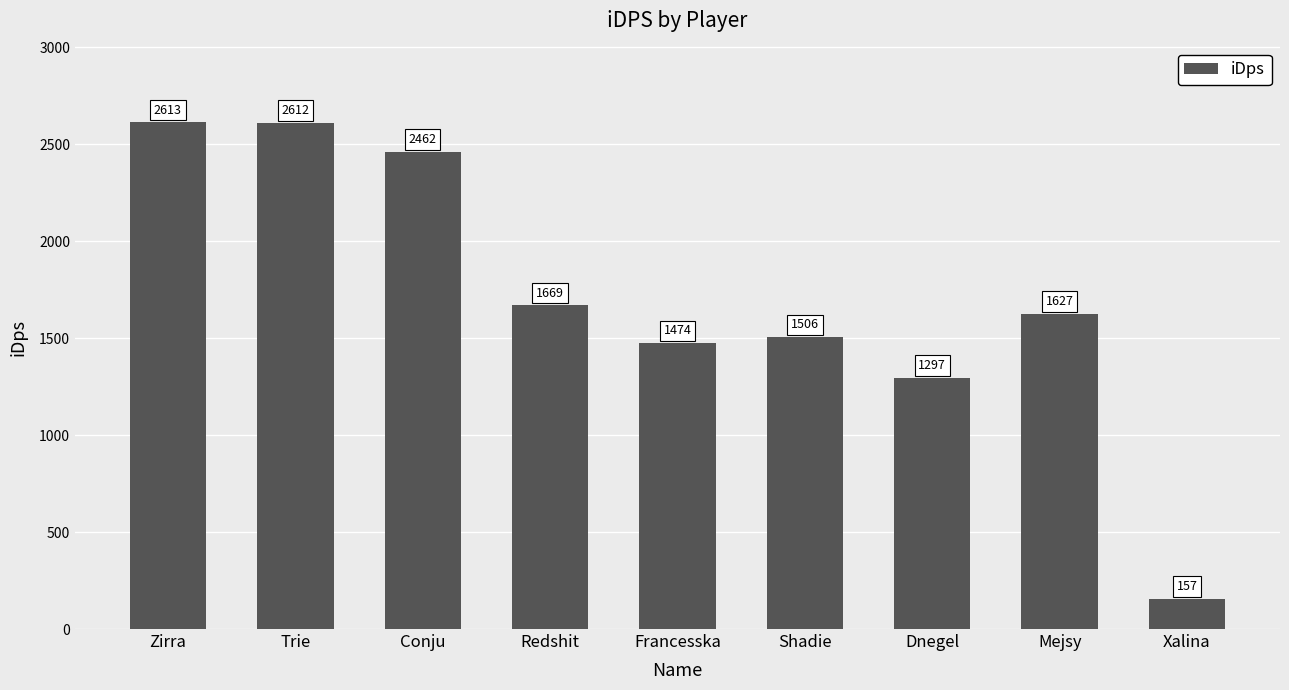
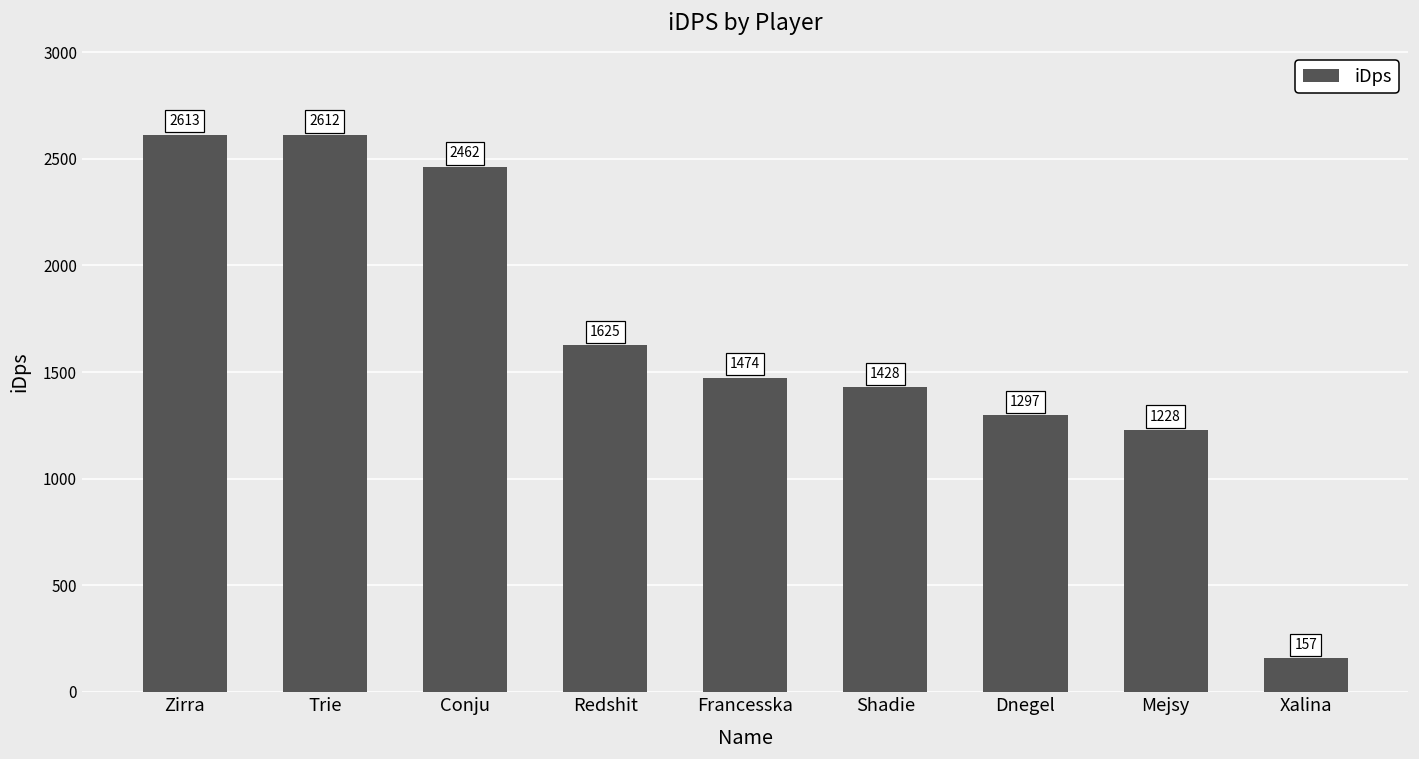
  {
-   "Redshit": 1669,
-   "Shadie": 1506,
-   "Mejsy": 1627
+   "Redshit": 1625,
+   "Shadie": 1428,
+   "Mejsy": 1228
  }
